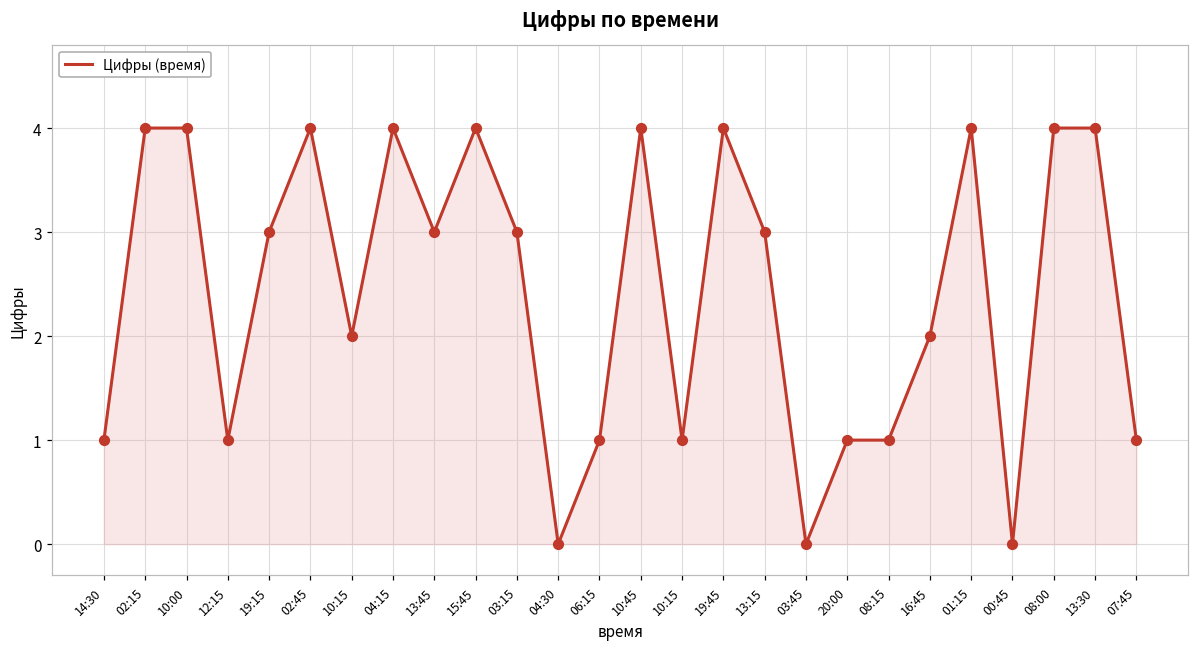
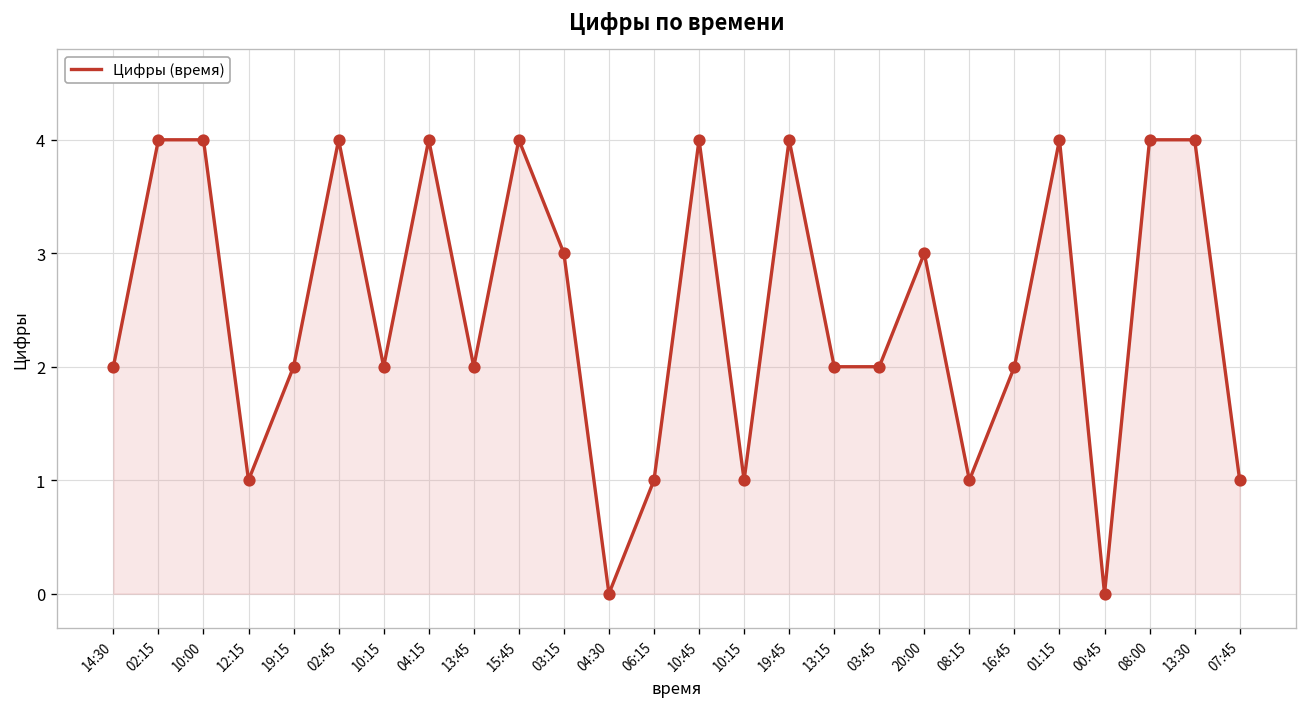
  {
-   "14:30": 1,
+   "14:30": 2,
    "02:15": 4,
    "10:00": 4,
    "12:15": 1,
-   "19:15": 3,
+   "19:15": 2,
    "02:45": 4,
    "04:15": 4,
-   "13:45": 3,
+   "13:45": 2,
    "15:45": 4,
    "03:15": 3,
    "04:30": 0,
    "06:15": 1,
    "10:45": 4,
    "19:45": 4,
-   "13:15": 3,
-   "03:45": 0,
-   "20:00": 1,
+   "13:15": 2,
+   "03:45": 2,
+   "20:00": 3,
    "08:15": 1,
    "16:45": 2,
    "01:15": 4,
    "00:45": 0,
    "08:00": 4,
    "13:30": 4,
    "07:45": 1
  }
